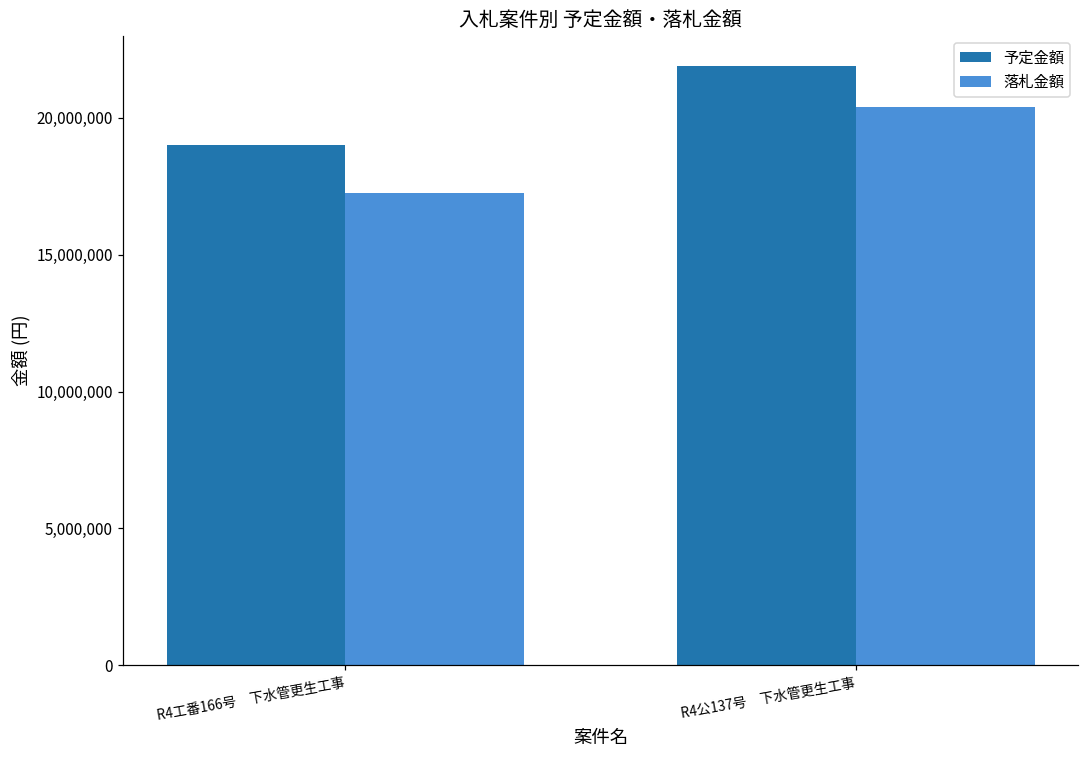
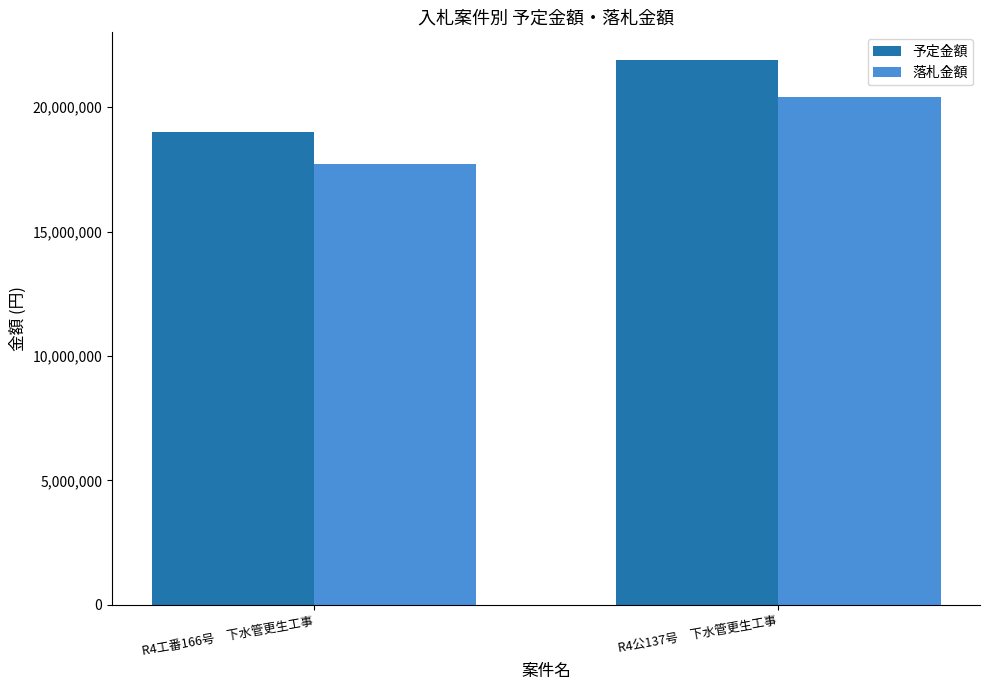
  {
    "予定金額": {
      "R4工番166号 下水管更生工事": "19,000,000",
      "R4公137号 下水管更生工事": "21,900,000"
    },
    "落札金額": {
-     "R4工番166号 下水管更生工事": "17,200,000",
+     "R4工番166号 下水管更生工事": "17,700,000",
      "R4公137号 下水管更生工事": "20,400,000"
    }
  }
